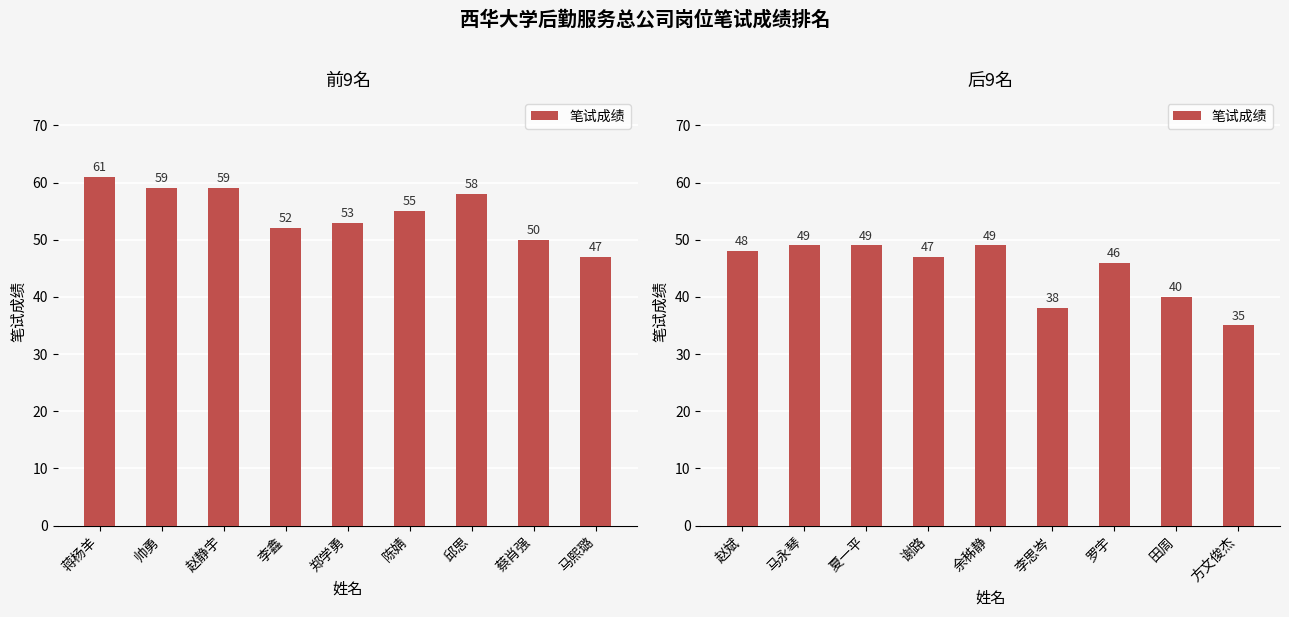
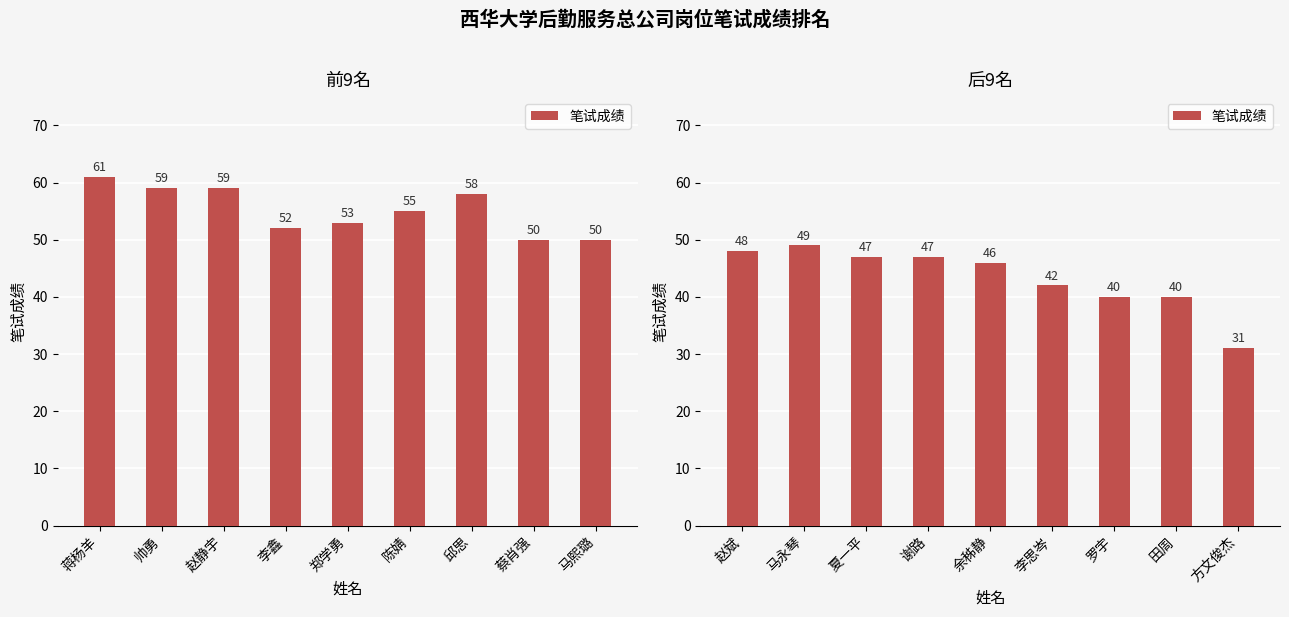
  {
    "前9名": {
      "蒋杨羊": 61,
      "帅勇": 59,
      "赵静宇": 59,
      "李鑫": 52,
      "郑学勇": 53,
      "陈婧": 55,
      "邱思": 58,
      "蔡肖强": 50,
-     "马熙璐": 47
+     "马熙璐": 50
    },
    "后9名": {
      "赵斌": 48,
      "马永琴": 49,
-     "夏一平": 49,
+     "夏一平": 47,
      "谢路": 47,
-     "余秭静": 49,
-     "李思岑": 38,
-     "罗宇": 46,
+     "余秭静": 46,
+     "李思岑": 42,
+     "罗宇": 40,
      "田周": 40,
-     "方文俊杰": 35
+     "方文俊杰": 31
    }
  }
